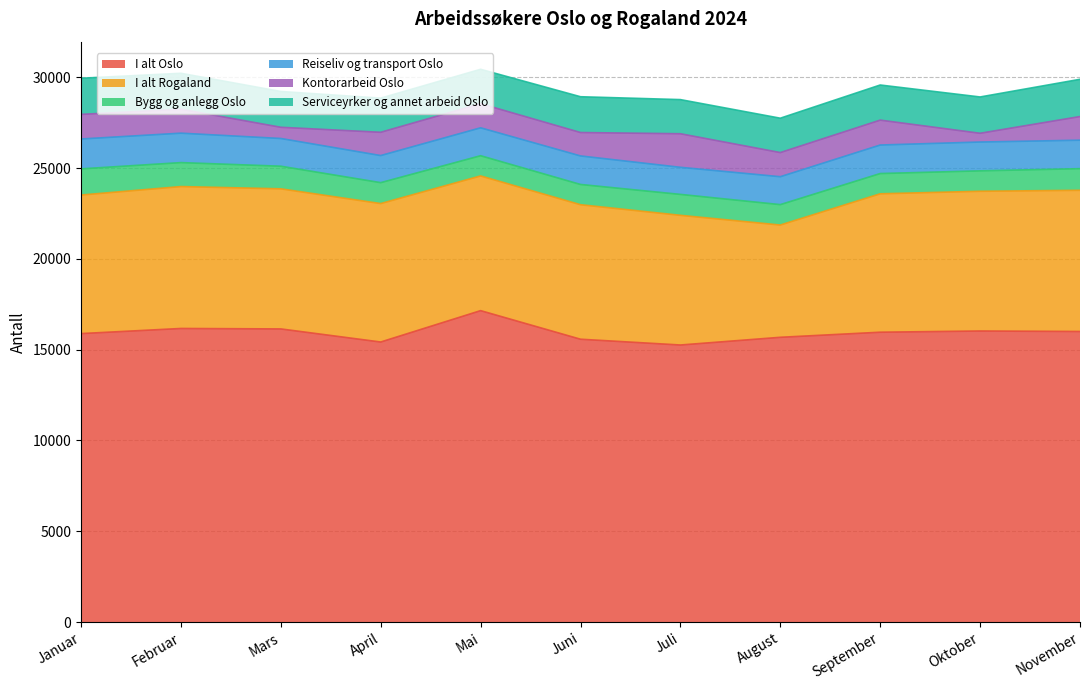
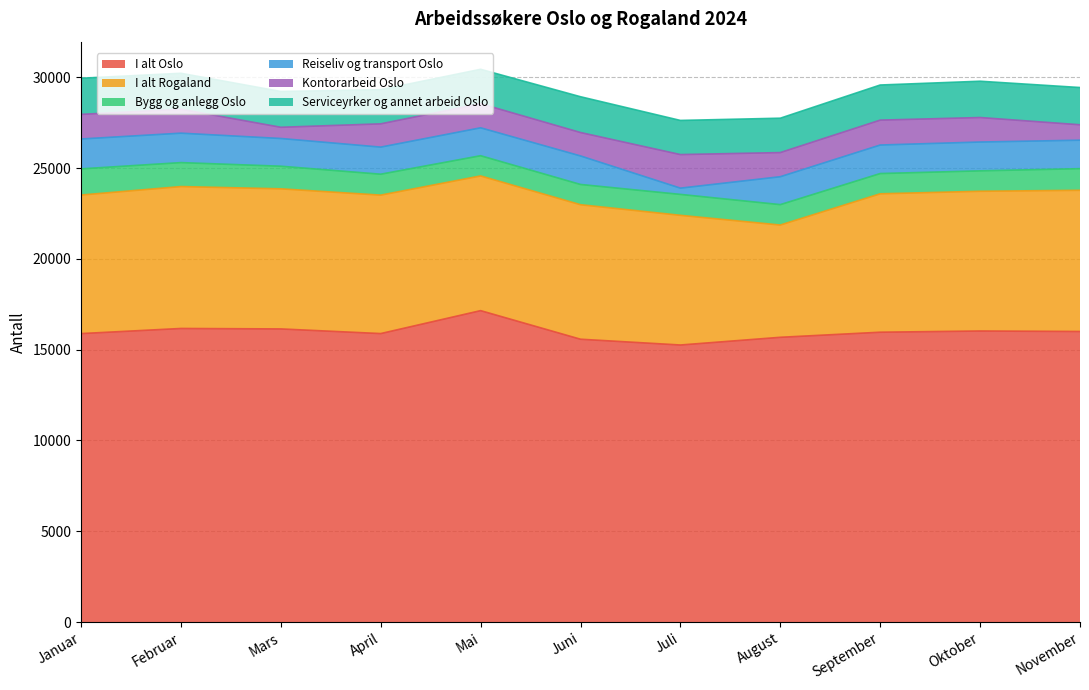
  {
    "I alt Oslo": {
      "Januar": 15900,
      "Februar": 16200,
      "Mars": 16100,
-     "April": 15400,
+     "April": 15900,
      "Mai": 17100,
      "Juni": 15600,
      "Juli": 15300,
      "August": 15700,
      "September": 16000,
      "Oktober": 16000,
      "November": 16000
    },
    "I alt Rogaland": {
      "Januar": 7600,
      "Februar": 7800,
      "Mars": 7700,
      "April": 7600,
      "Mai": 7400,
      "Juni": 7400,
      "Juli": 7100,
      "August": 6200,
      "September": 7600,
      "Oktober": 7700,
      "November": 7800
    },
    "Reiseliv og transport Oslo": {
      "Januar": 1600,
      "Februar": 1600,
      "Mars": 1500,
      "April": 1500,
      "Mai": 1500,
      "Juni": 1600,
-     "Juli": 1500,
+     "Juli": 300,
      "August": 1500,
      "September": 1600,
      "Oktober": 1600,
      "November": 1600
    },
    "Kontorarbeid Oslo": {
      "Januar": 1400,
      "Mars": 600,
      "April": 1300,
      "Juni": 1300,
      "Juli": 1800,
      "August": 1300,
      "September": 1400,
-     "Oktober": 500,
-     "November": 1300
+     "Oktober": 1300,
+     "November": 800
    }
  }
